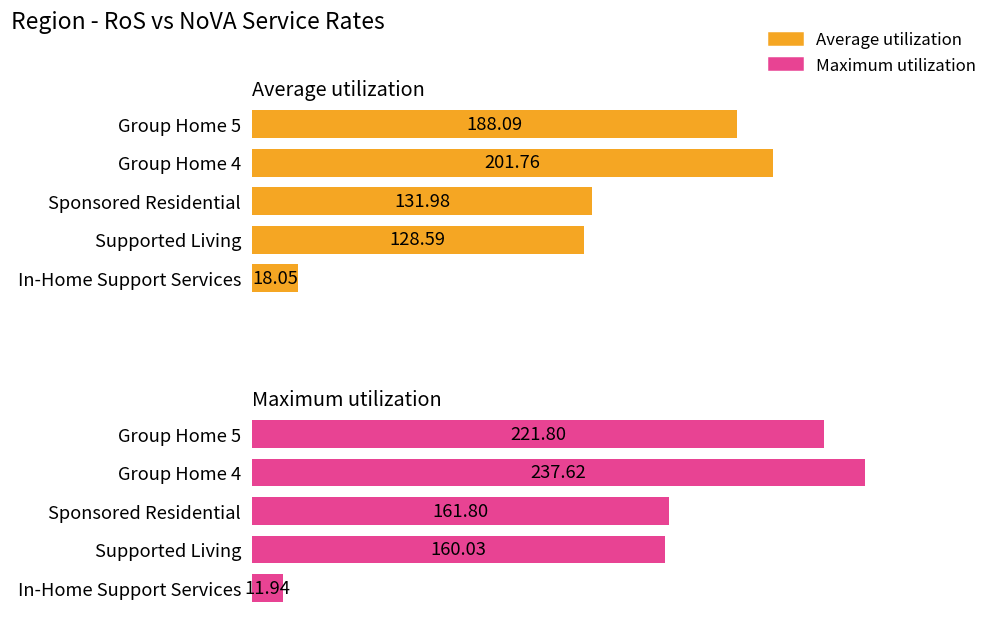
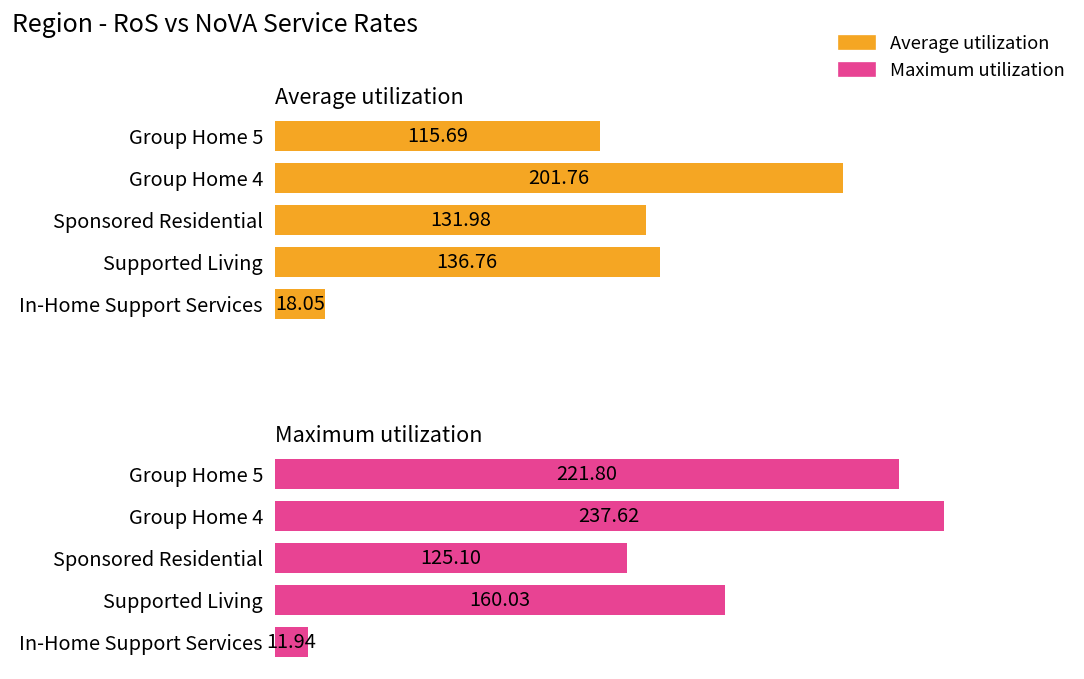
  {
    "Average utilization": {
-     "Group Home 5": 188.09,
+     "Group Home 5": 115.69,
      "Group Home 4": 201.76,
      "Sponsored Residential": 131.98,
-     "Supported Living": 128.59,
+     "Supported Living": 136.76,
      "In-Home Support Services": 18.05
    },
    "Maximum utilization": {
      "Group Home 5": 221.80,
      "Group Home 4": 237.62,
-     "Sponsored Residential": 161.80,
+     "Sponsored Residential": 125.10,
      "Supported Living": 160.03,
      "In-Home Support Services": 11.94
    }
  }
